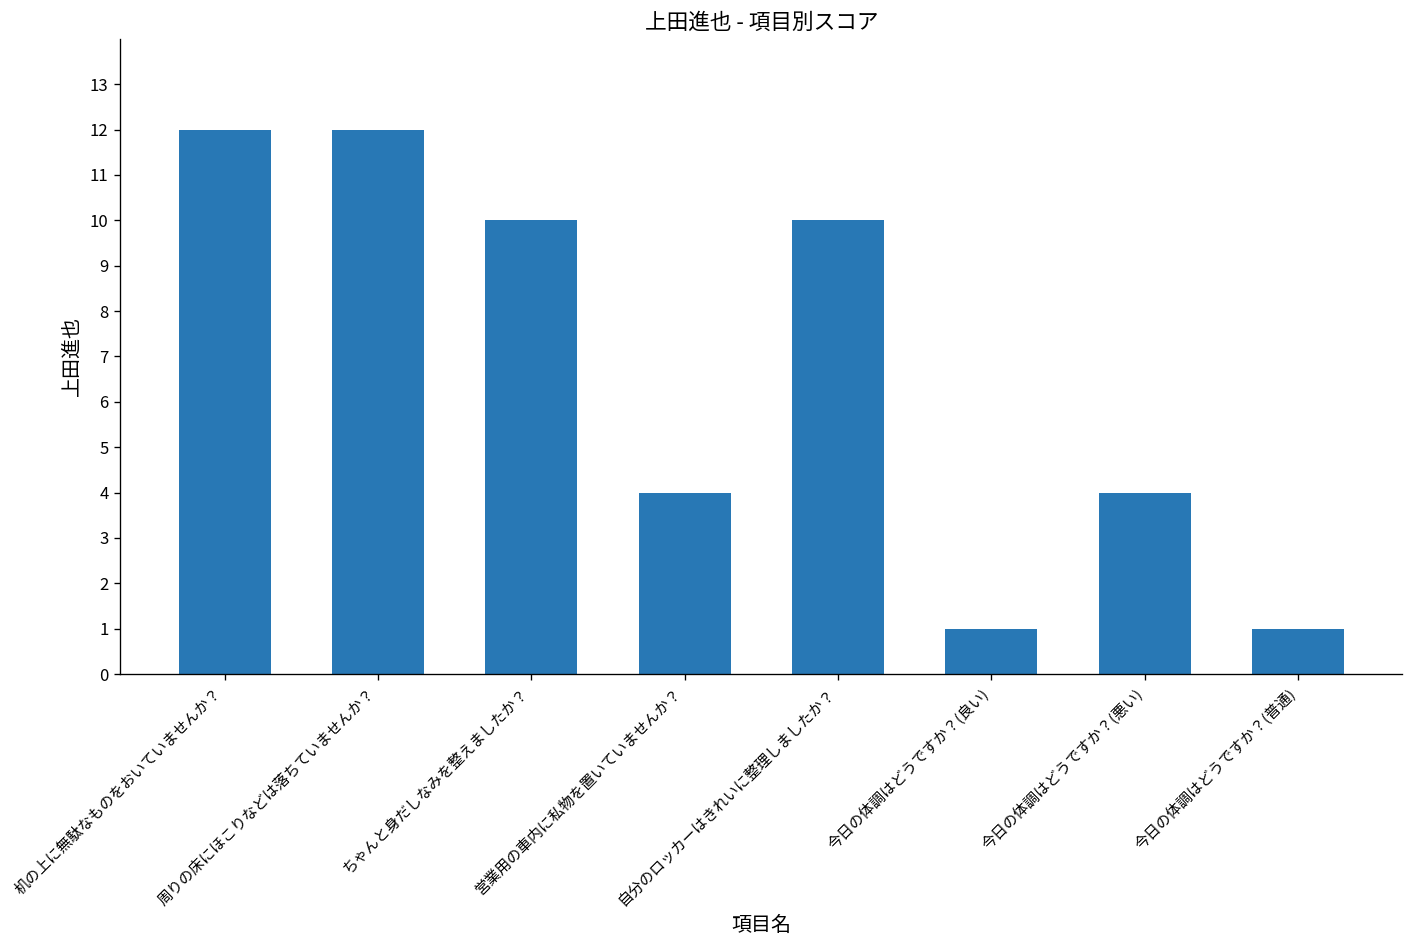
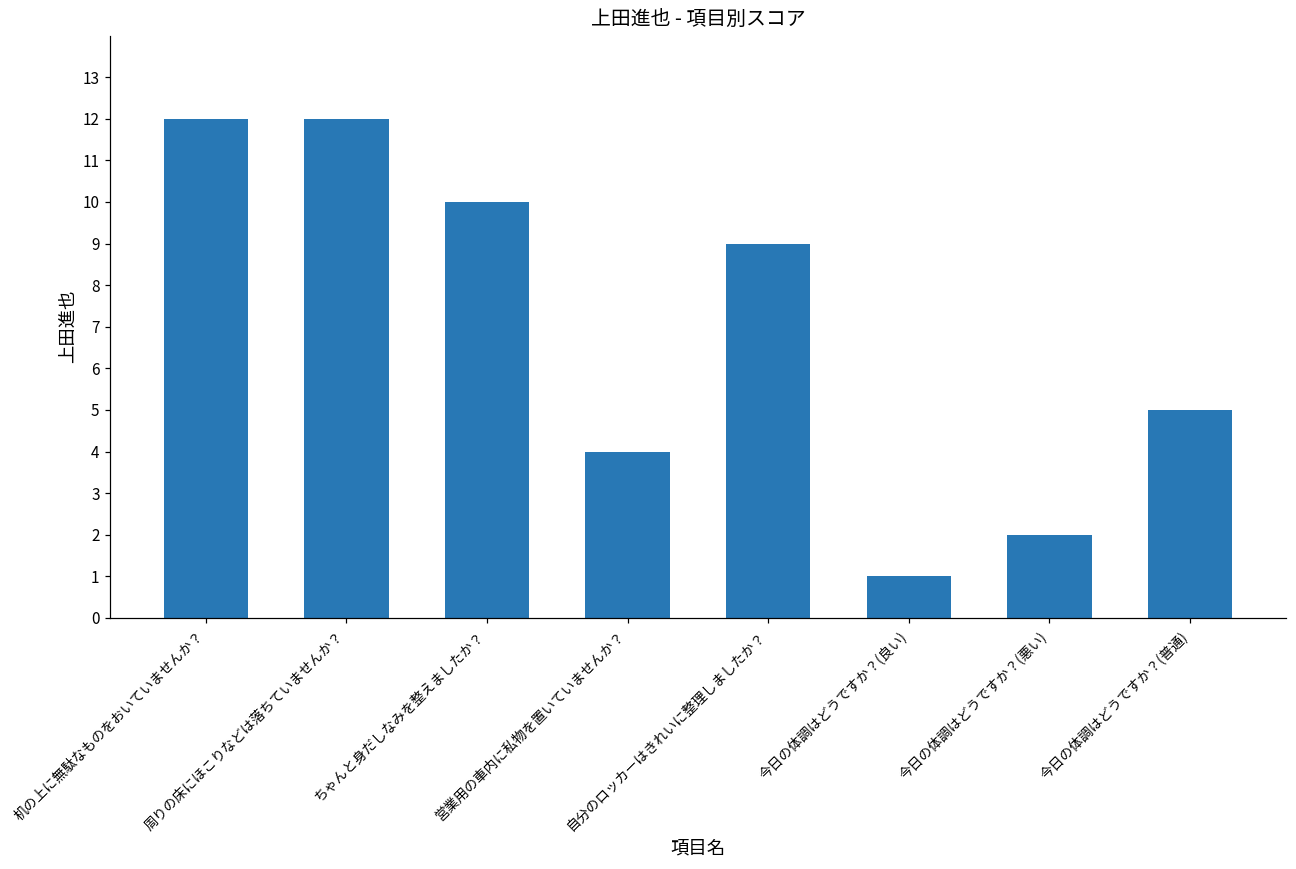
  {
    "机の上に無駄なものをおいていませんか？": 12,
    "周りの床にほこりなどは落ちていませんか？": 12,
    "ちゃんと身だしなみを整えましたか？": 10,
    "営業用の車内に私物を置いていませんか？": 4,
-   "自分のロッカーはきれいに整理しましたか？": 10,
+   "自分のロッカーはきれいに整理しましたか？": 9,
    "今日の体調はどうですか？(良い)": 1,
-   "今日の体調はどうですか？(悪い)": 4,
-   "今日の体調はどうですか？(普通)": 1
+   "今日の体調はどうですか？(悪い)": 2,
+   "今日の体調はどうですか？(普通)": 5
  }
